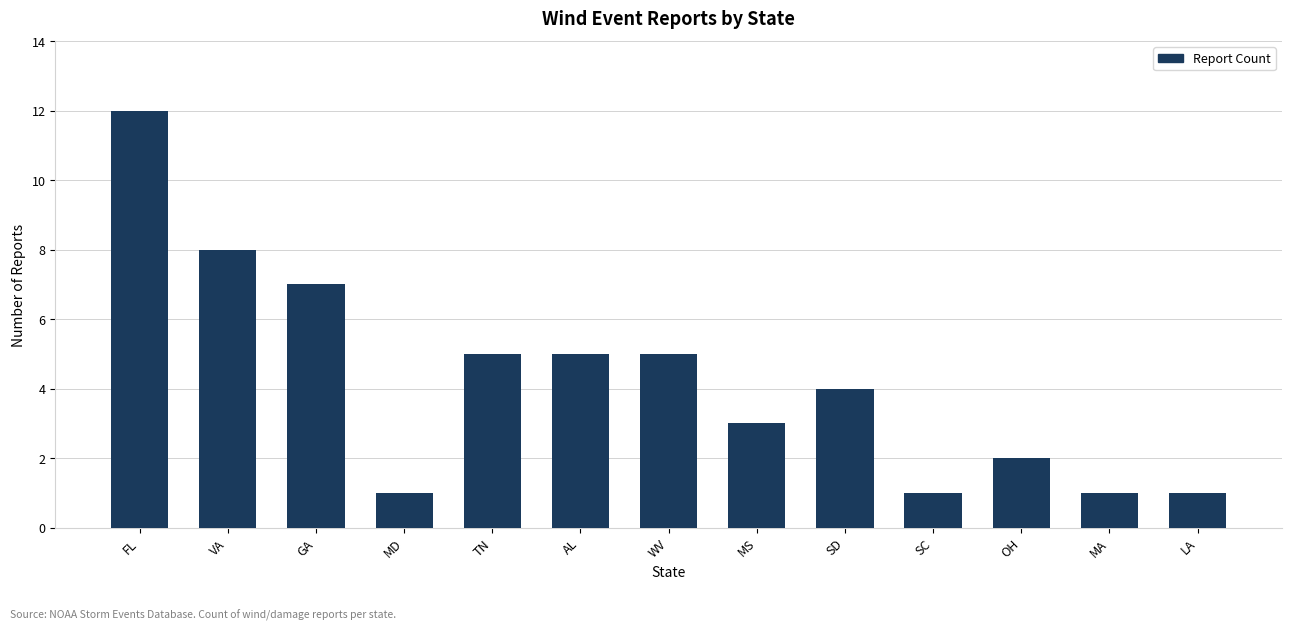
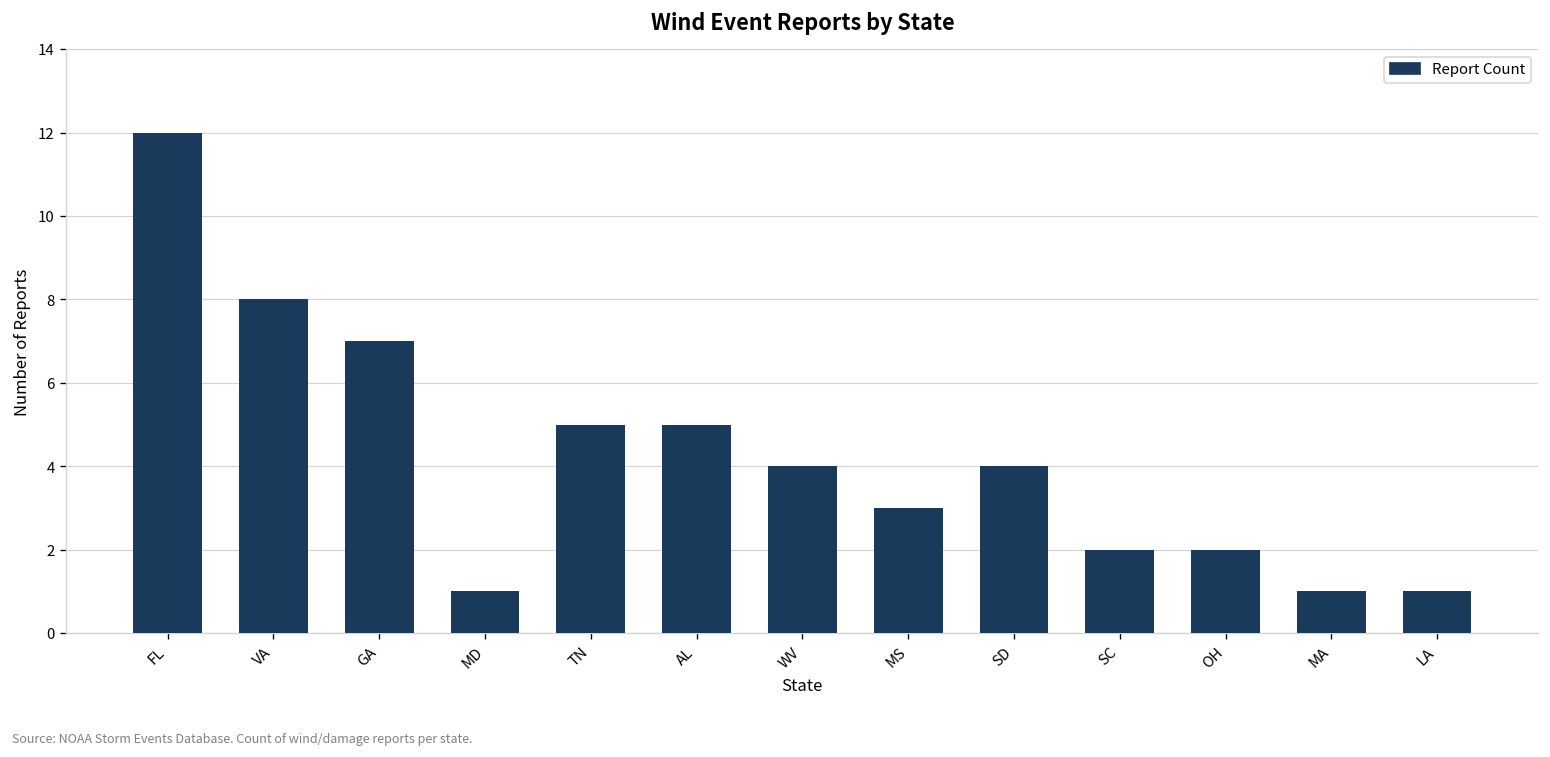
  {
    "FL": 12,
    "VA": 8,
    "GA": 7,
    "MD": 1,
    "TN": 5,
    "AL": 5,
-   "WV": 5,
+   "WV": 4,
    "MS": 3,
    "SD": 4,
-   "SC": 1,
+   "SC": 2,
    "OH": 2,
    "MA": 1,
    "LA": 1
  }
